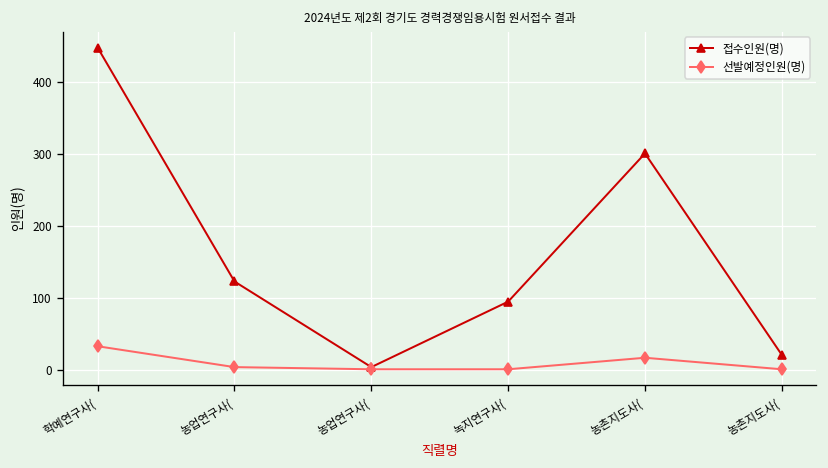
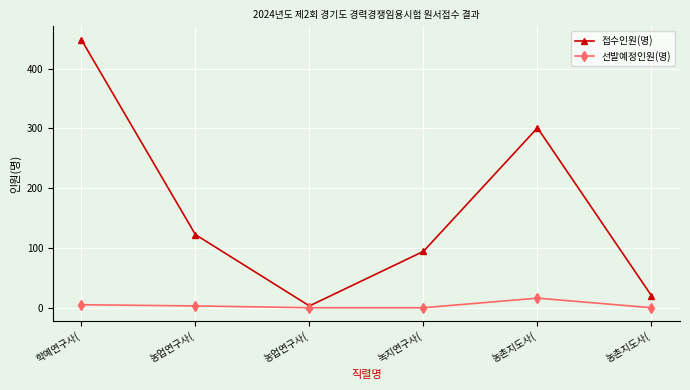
  {
    "접수인원(명)": {
      "학예연구사(": 450,
      "녹지연구사(": 100
    },
    "선발예정인원(명)": {
-     "학예연구사(": 30,
+     "학예연구사(": 10,
      "녹지연구사(": 0
    }
  }
